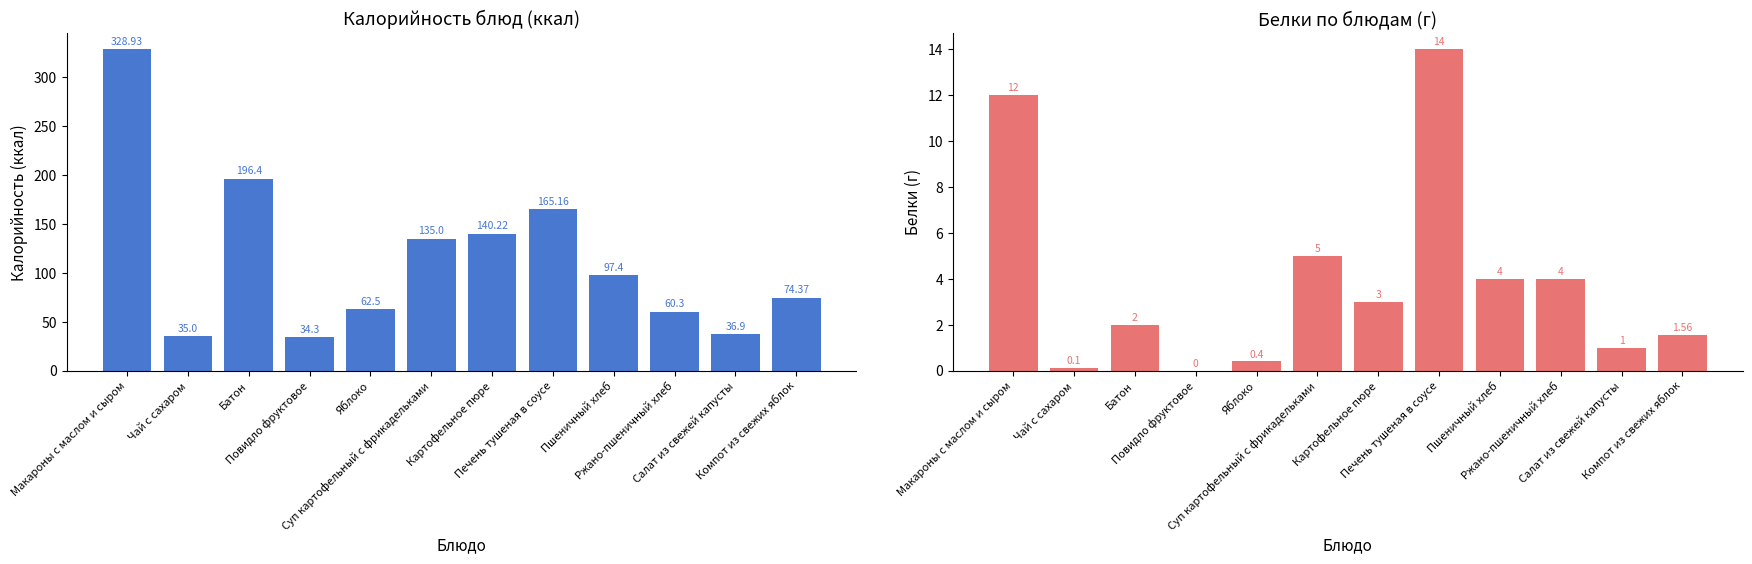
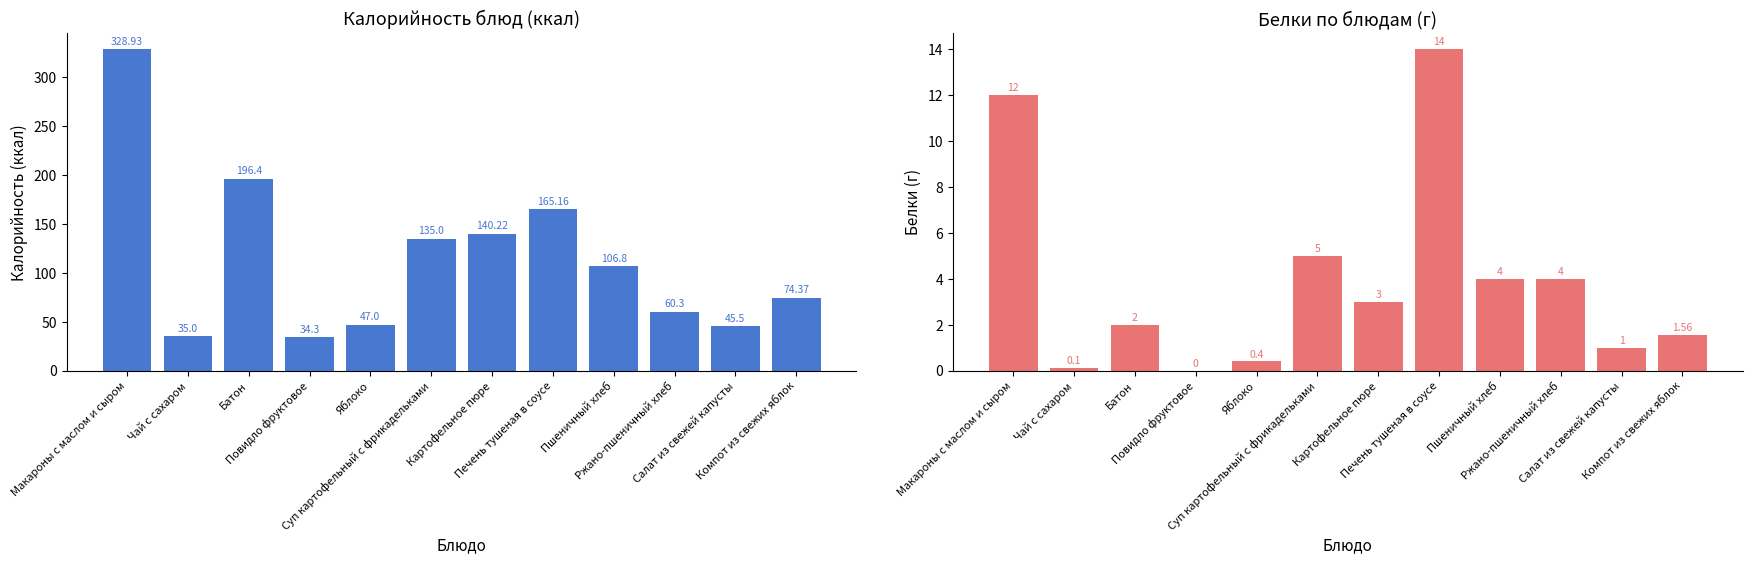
  {
    "Калорийность блюд (ккал)": {
      "Макароны с маслом и сыром": 328.93,
      "Чай с сахаром": 35.0,
      "Батон": 196.4,
      "Повидло фруктовое": 34.3,
-     "Яблоко": 62.5,
+     "Яблоко": 47.0,
      "Суп картофельный с фрикадельками": 135.0,
      "Картофельное пюре": 140.22,
      "Печень тушеная в соусе": 165.16,
-     "Пшеничный хлеб": 97.4,
+     "Пшеничный хлеб": 106.8,
      "Ржано-пшеничный хлеб": 60.3,
-     "Салат из свежей капусты": 36.9,
+     "Салат из свежей капусты": 45.5,
      "Компот из свежих яблок": 74.37
    },
    "Белки по блюдам (г)": {
      "Макароны с маслом и сыром": 12,
      "Чай с сахаром": 0.1,
      "Батон": 2,
      "Повидло фруктовое": 0,
      "Яблоко": 0.4,
      "Суп картофельный с фрикадельками": 5,
      "Картофельное пюре": 3,
      "Печень тушеная в соусе": 14,
      "Пшеничный хлеб": 4,
      "Ржано-пшеничный хлеб": 4,
      "Салат из свежей капусты": 1,
      "Компот из свежих яблок": 1.56
    }
  }
